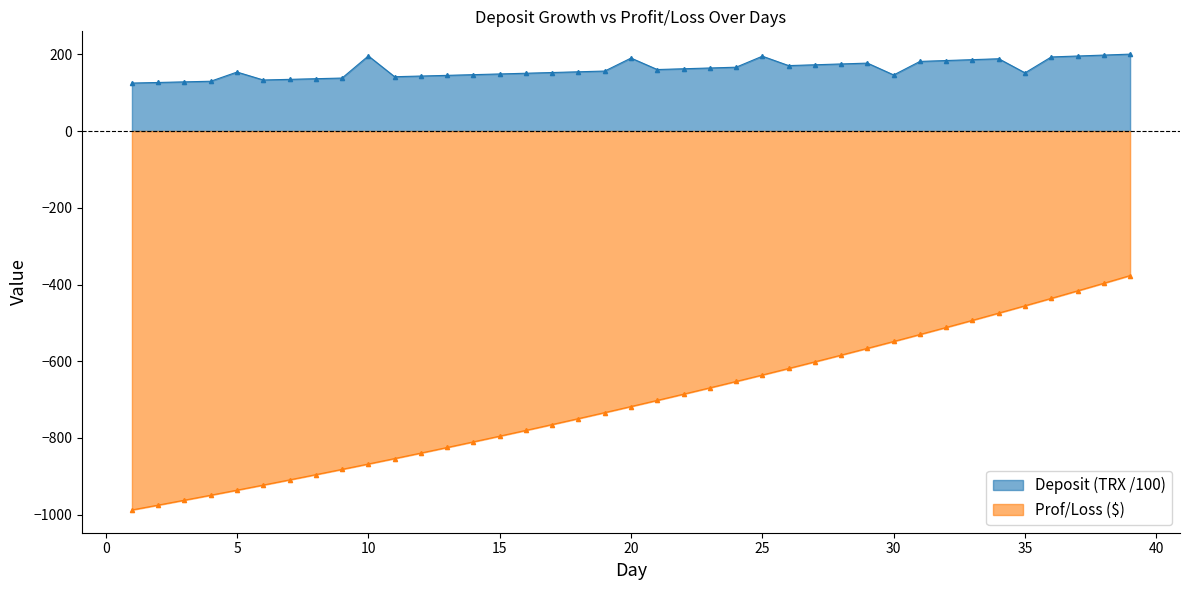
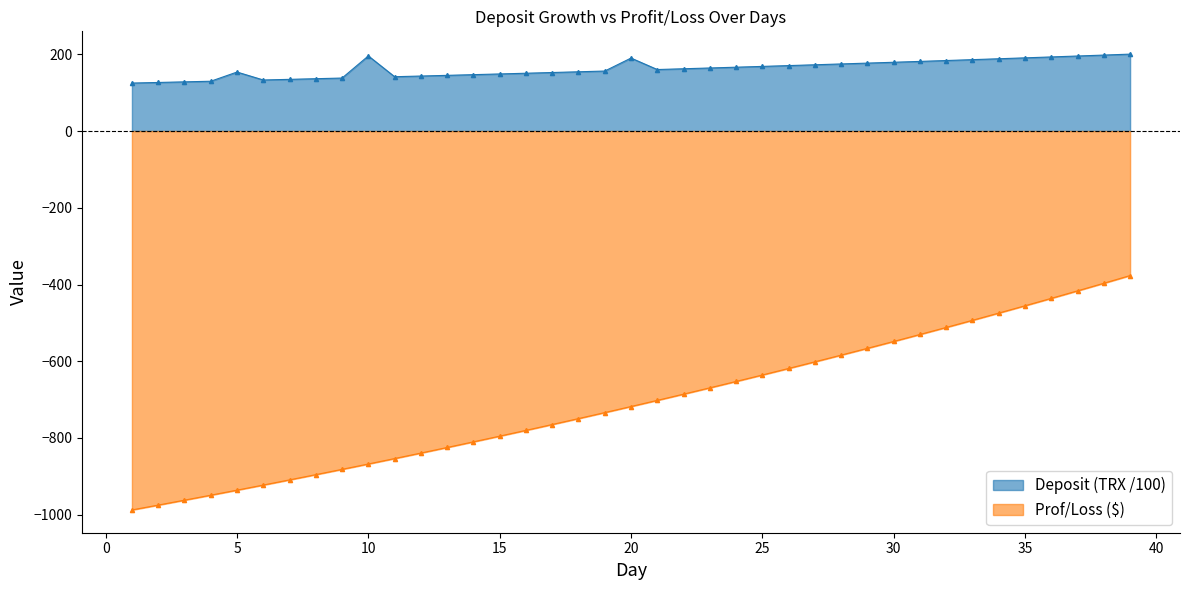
  {
    "Deposit (TRX /100)": {
      "5": 150,
      "10": 200,
      "15": 150,
      "20": 190,
-     "25": 200,
-     "30": 150,
-     "35": 150
+     "25": 170,
+     "30": 180,
+     "35": 190
    }
  }
